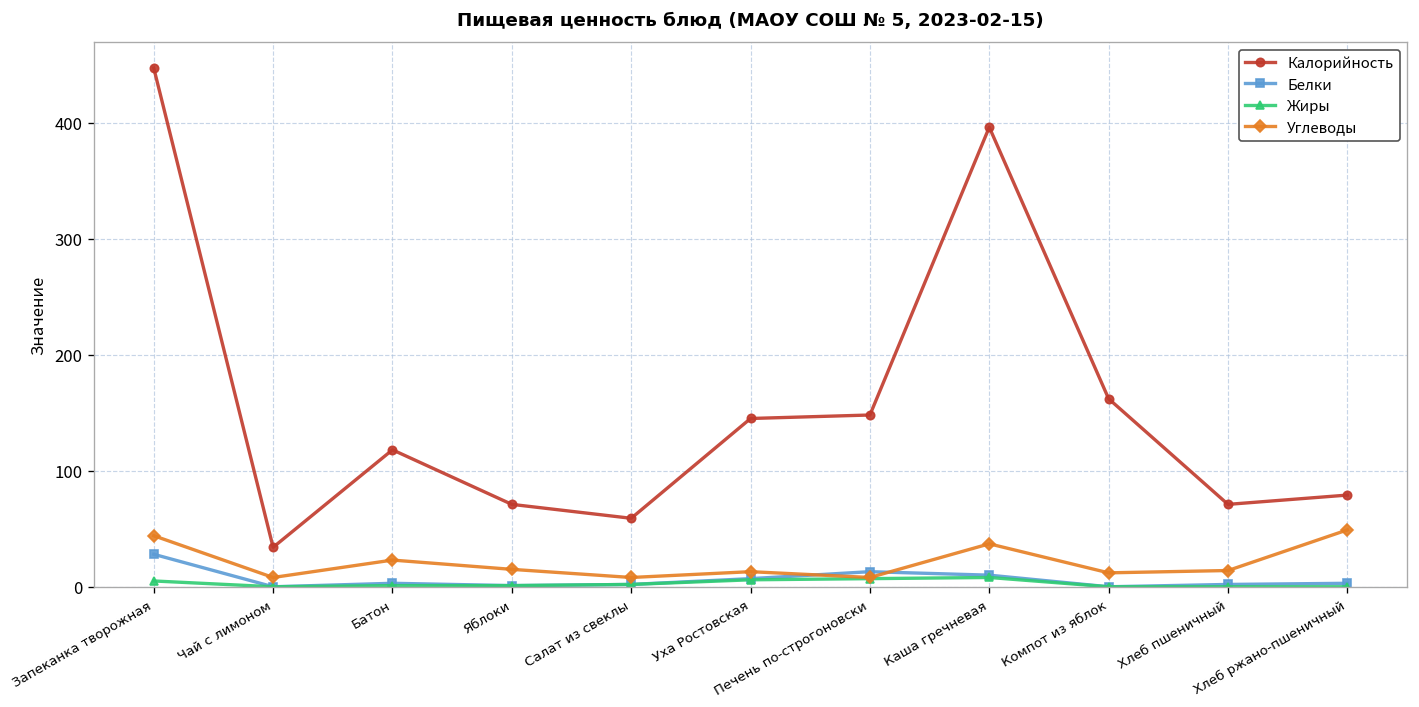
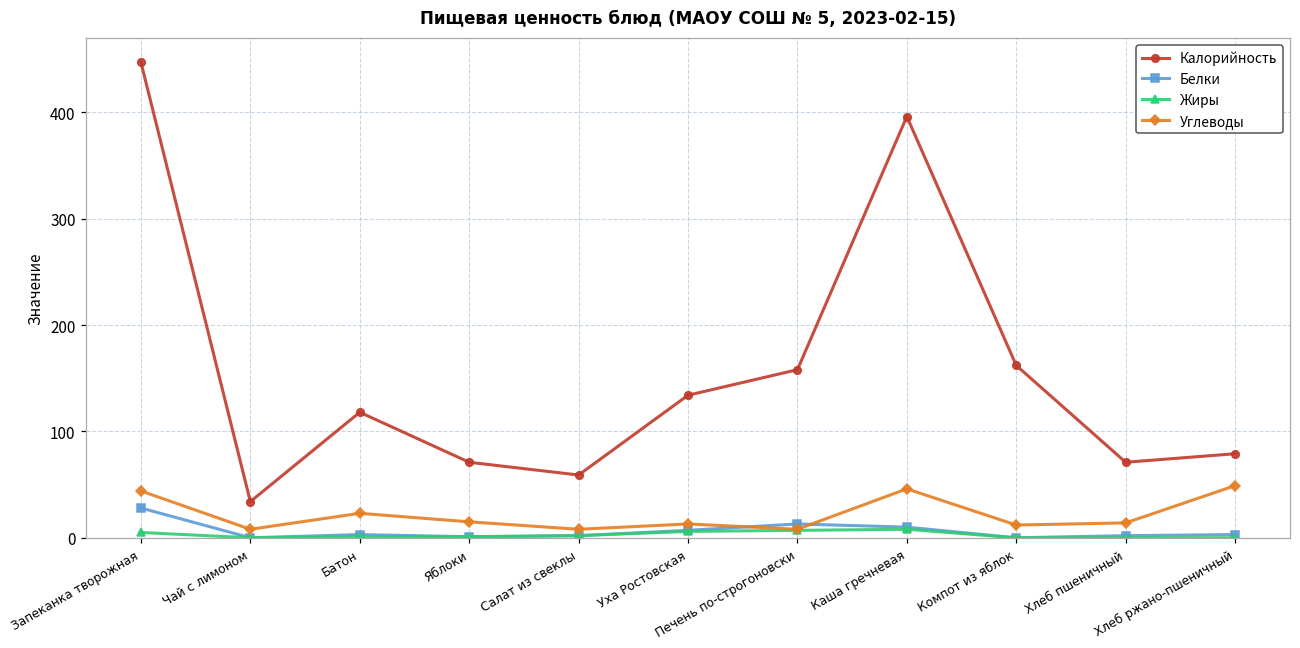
  {
    "Калорийность": {
      "Запеканка творожная": 450,
      "Чай с лимоном": 30,
      "Батон": 120,
      "Яблоки": 70,
      "Салат из свеклы": 60,
-     "Уха Ростовская": 150,
-     "Печень по-строгоновски": 150,
+     "Уха Ростовская": 130,
+     "Печень по-строгоновски": 160,
      "Каша гречневая": 400,
      "Компот из яблок": 160,
      "Хлеб пшеничный": 70,
      "Хлеб ржано-пшеничный": 80
    },
    "Белки": {
      "Запеканка творожная": 30,
      "Печень по-строгоновски": 10,
      "Хлеб ржано-пшеничный": 0
    },
    "Жиры": {
      "Запеканка творожная": 10,
      "Хлеб ржано-пшеничный": 0
    },
    "Углеводы": {
      "Запеканка творожная": 40,
      "Чай с лимоном": 10,
      "Батон": 20,
      "Яблоки": 20,
      "Салат из свеклы": 10,
      "Уха Ростовская": 10,
-     "Каша гречневая": 40,
+     "Каша гречневая": 50,
      "Компот из яблок": 10,
      "Хлеб пшеничный": 10,
      "Хлеб ржано-пшеничный": 50
    }
  }
